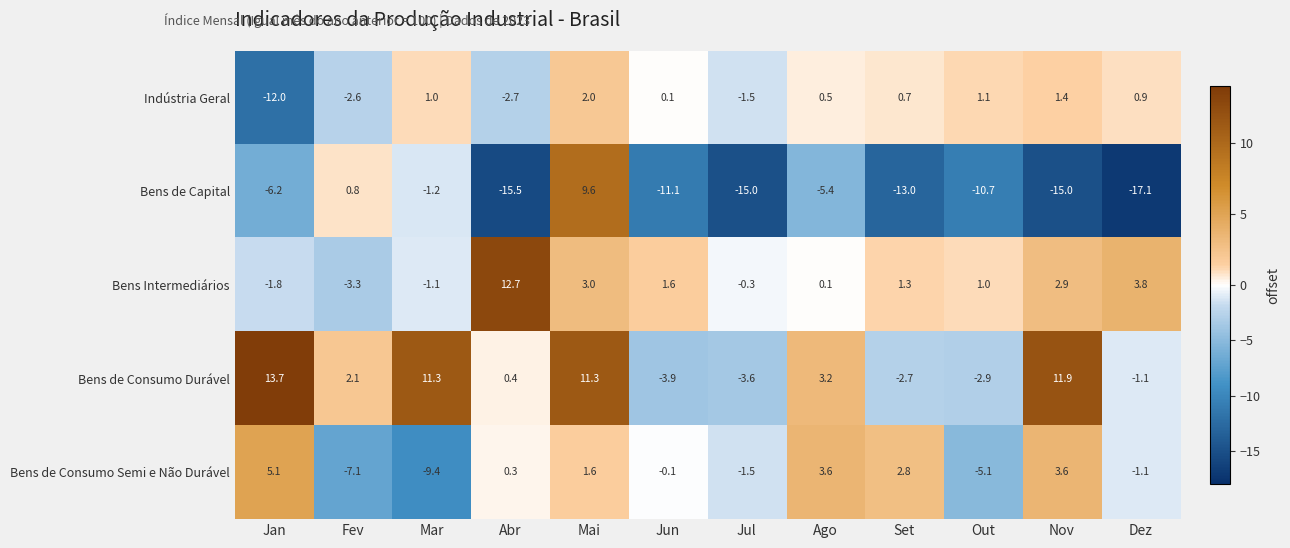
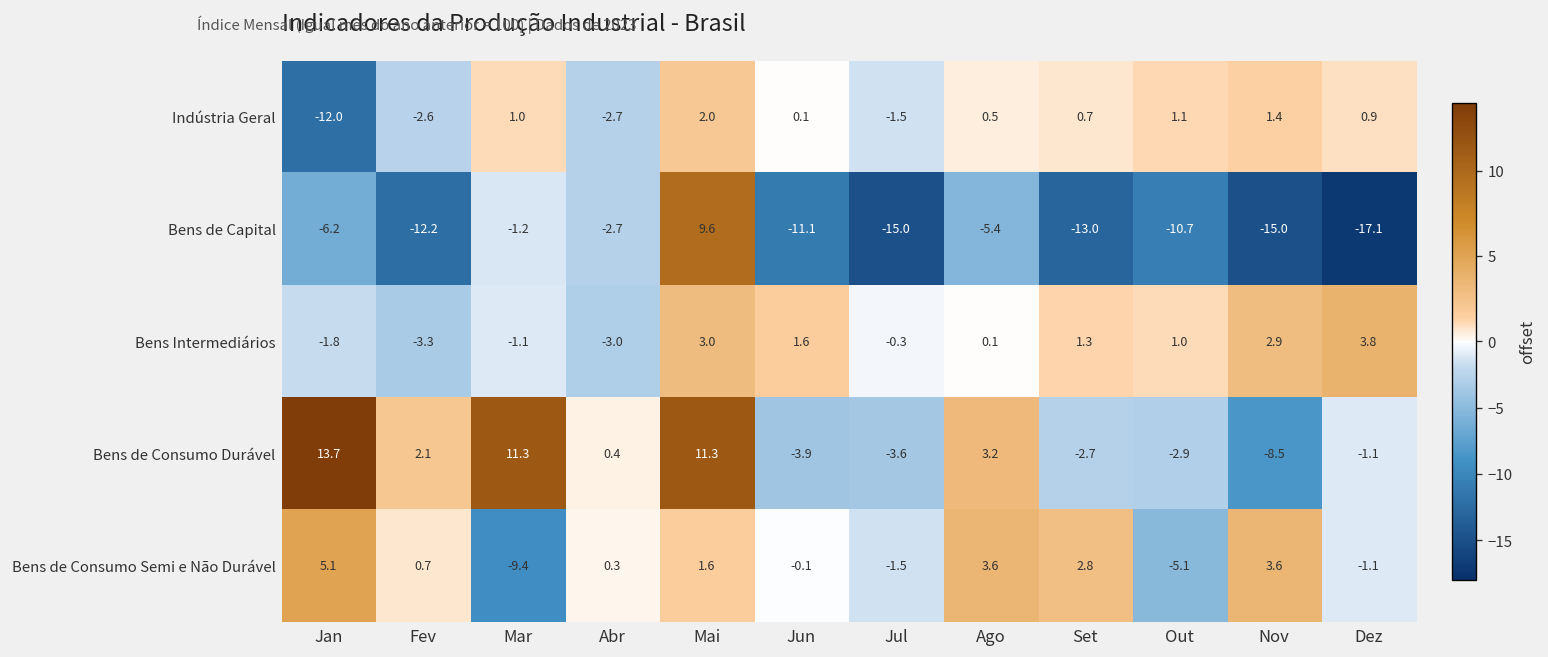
  {
    "Indústria Geral": {
      "Jan": -12.0,
      "Fev": -2.6,
      "Mar": 1.0,
      "Abr": -2.7,
      "Mai": 2.0,
      "Jun": 0.1,
      "Jul": -1.5,
      "Ago": 0.5,
      "Set": 0.7,
      "Out": 1.1,
      "Nov": 1.4,
      "Dez": 0.9
    },
    "Bens de Capital": {
      "Jan": -6.2,
-     "Fev": 0.8,
+     "Fev": -12.2,
      "Mar": -1.2,
-     "Abr": -15.5,
+     "Abr": -2.7,
      "Mai": 9.6,
      "Jun": -11.1,
      "Jul": -15.0,
      "Ago": -5.4,
      "Set": -13.0,
      "Out": -10.7,
      "Nov": -15.0,
      "Dez": -17.1
    },
    "Bens Intermediários": {
      "Jan": -1.8,
      "Fev": -3.3,
      "Mar": -1.1,
-     "Abr": 12.7,
+     "Abr": -3.0,
      "Mai": 3.0,
      "Jun": 1.6,
      "Jul": -0.3,
      "Ago": 0.1,
      "Set": 1.3,
      "Out": 1.0,
      "Nov": 2.9,
      "Dez": 3.8
    },
    "Bens de Consumo Durável": {
      "Jan": 13.7,
      "Fev": 2.1,
      "Mar": 11.3,
      "Abr": 0.4,
      "Mai": 11.3,
      "Jun": -3.9,
      "Jul": -3.6,
      "Ago": 3.2,
      "Set": -2.7,
      "Out": -2.9,
-     "Nov": 11.9,
+     "Nov": -8.5,
      "Dez": -1.1
    },
    "Bens de Consumo Semi e Não Durável": {
      "Jan": 5.1,
-     "Fev": -7.1,
+     "Fev": 0.7,
      "Mar": -9.4,
      "Abr": 0.3,
      "Mai": 1.6,
      "Jun": -0.1,
      "Jul": -1.5,
      "Ago": 3.6,
      "Set": 2.8,
      "Out": -5.1,
      "Nov": 3.6,
      "Dez": -1.1
    }
  }
